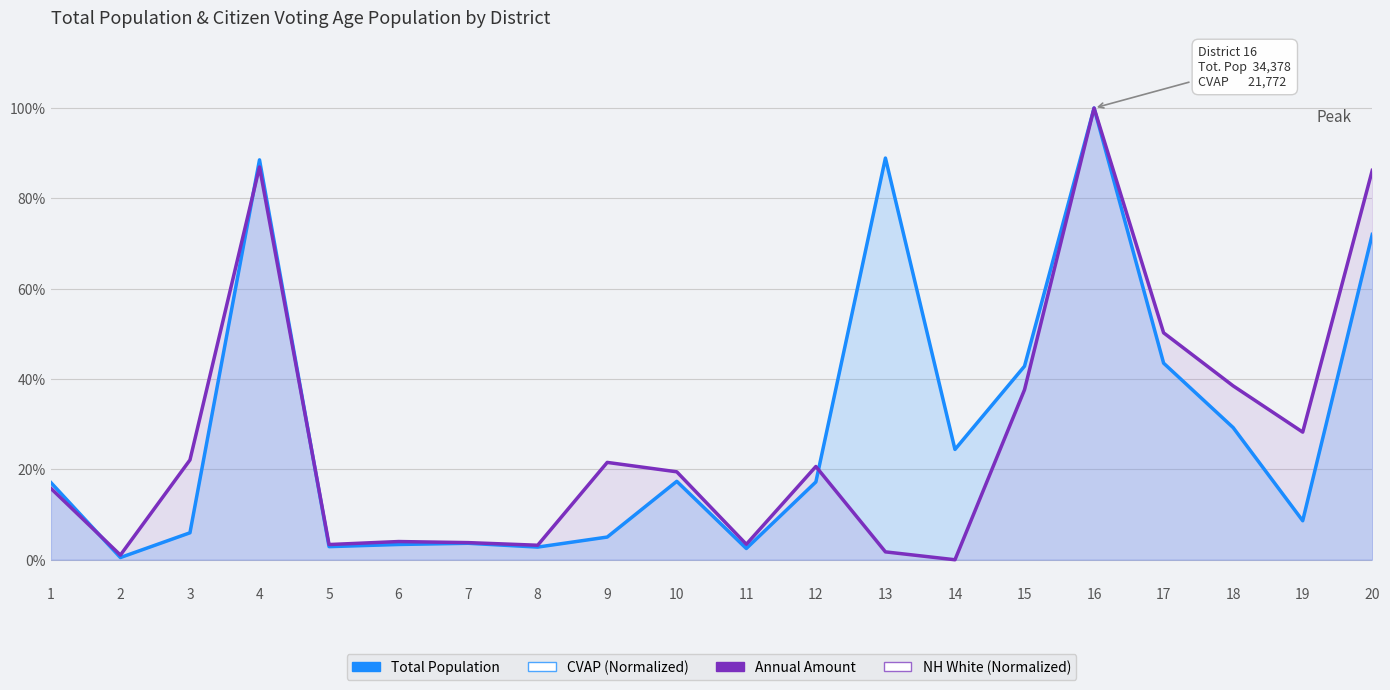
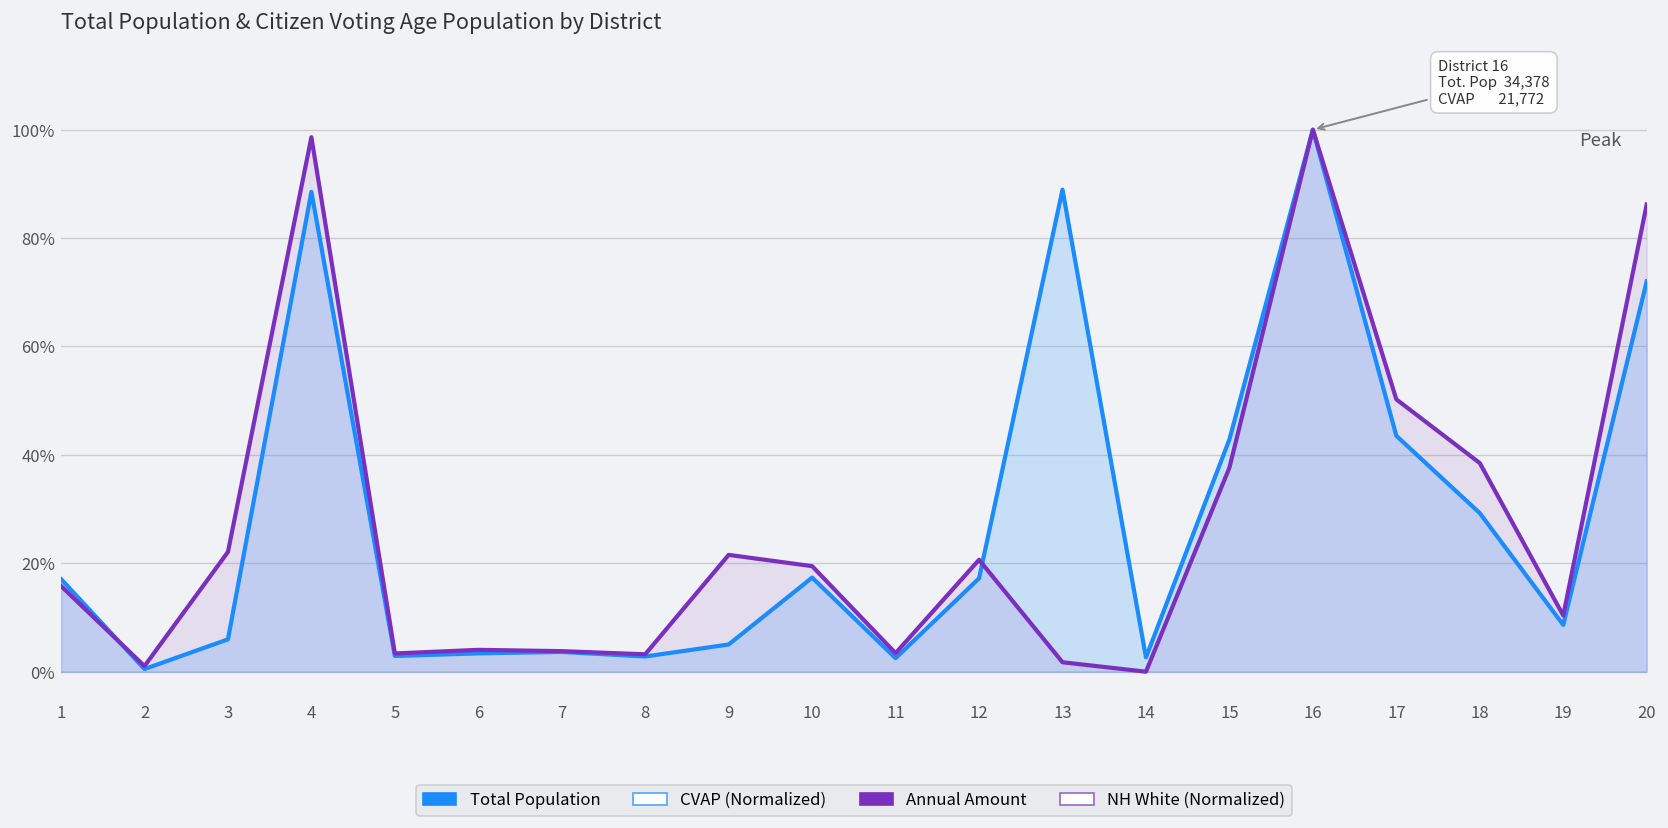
  {
    "Total Population": {
      "1": "17%",
      "3": "6%",
      "4": "89%",
      "6": "3%",
      "9": "5%",
      "10": "17%",
      "11": "2%",
      "12": "17%",
      "13": "89%",
-     "14": "24%",
+     "14": "3%",
      "15": "43%",
      "17": "44%",
      "18": "29%",
      "19": "9%",
      "20": "72%"
    },
    "Annual Amount": {
      "1": "16%",
      "3": "22%",
-     "4": "87%",
+     "4": "99%",
      "6": "4%",
      "9": "22%",
      "10": "19%",
      "11": "3%",
      "12": "21%",
      "13": "2%",
      "14": "0%",
      "15": "38%",
      "17": "50%",
      "18": "38%",
-     "19": "28%",
+     "19": "10%",
      "20": "86%"
    }
  }
